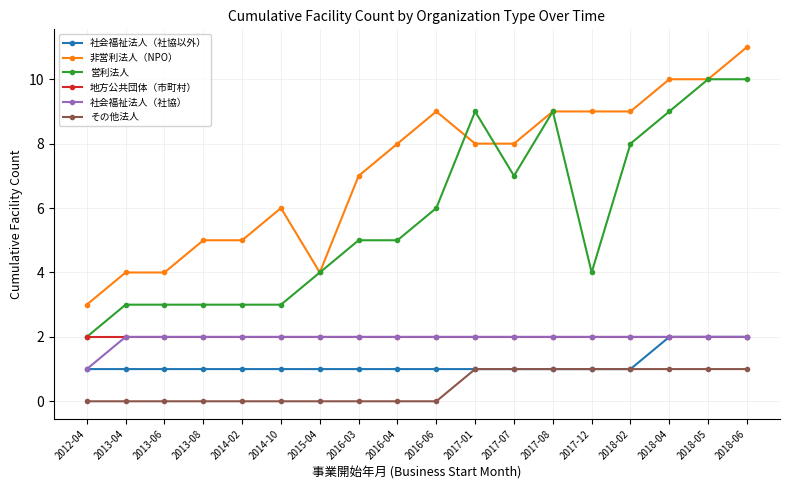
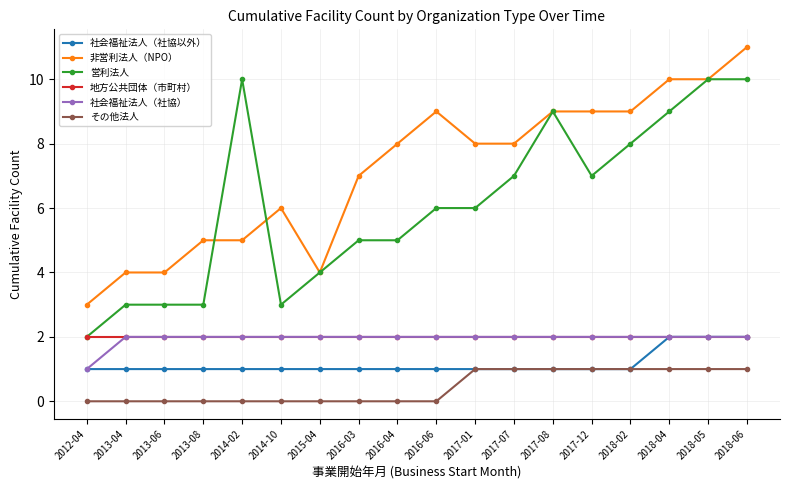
  {
    "社会福祉法人（社協以外）": {
      "2013-04": 1,
      "2013-06": 1,
      "2013-08": 1,
      "2014-02": 1,
      "2014-10": 1,
      "2015-04": 1,
      "2016-03": 1,
      "2016-04": 1,
      "2016-06": 1
    },
    "非営利法人（NPO）": {
      "2012-04": 3,
      "2013-04": 4,
      "2013-06": 4,
      "2013-08": 5,
      "2014-02": 5,
      "2014-10": 6,
      "2016-03": 7,
      "2016-04": 8,
      "2016-06": 9,
      "2017-01": 8,
      "2017-07": 8,
      "2017-12": 9,
      "2018-02": 9,
      "2018-04": 10,
      "2018-06": 11
    },
    "営利法人": {
      "2013-04": 3,
      "2013-06": 3,
      "2013-08": 3,
-     "2014-02": 3,
+     "2014-02": 10,
      "2014-10": 3,
      "2016-03": 5,
      "2016-04": 5,
      "2016-06": 6,
-     "2017-01": 9,
+     "2017-01": 6,
      "2017-07": 7,
-     "2017-12": 4,
+     "2017-12": 7,
      "2018-02": 8,
      "2018-04": 9,
      "2018-06": 10
    },
    "その他法人": {
      "2012-04": 0,
      "2013-04": 0,
      "2013-06": 0,
      "2013-08": 0,
      "2014-02": 0,
      "2014-10": 0,
      "2015-04": 0,
      "2016-03": 0,
      "2016-04": 0,
      "2016-06": 0,
      "2018-04": 1,
      "2018-05": 1,
      "2018-06": 1
    }
  }
